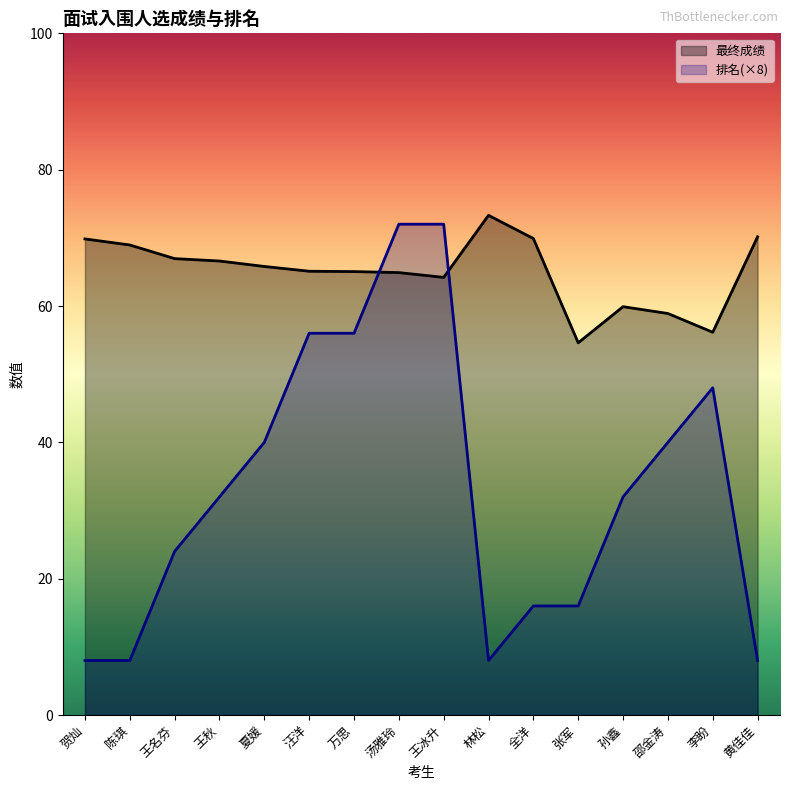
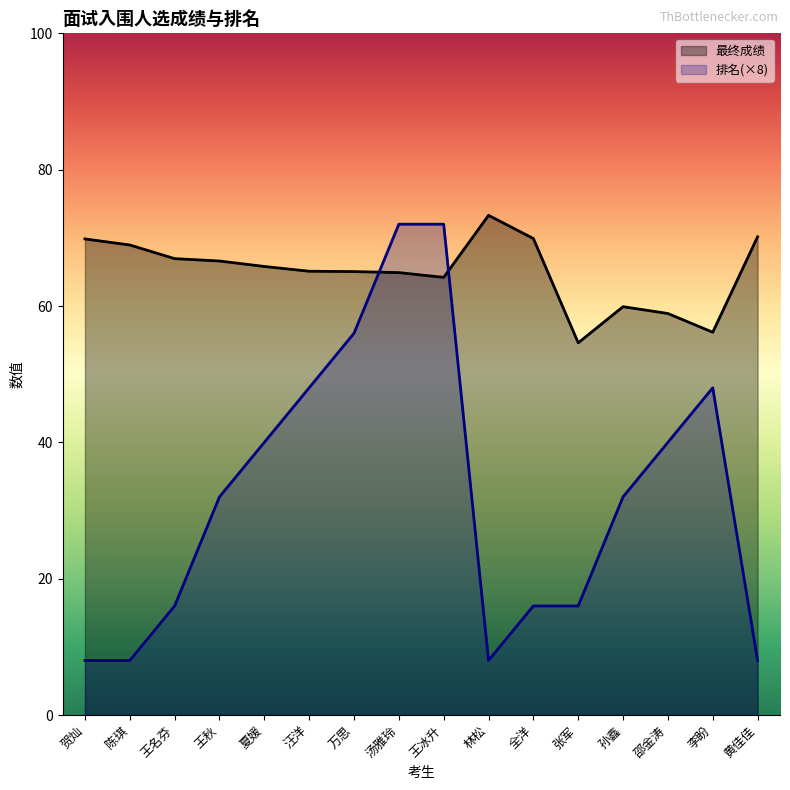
  {
    "最终成绩": {
      "贺灿": 70,
      "陈琪": 69,
      "王名芬": 67,
      "王秋": 67,
      "夏媛": 66,
      "汪洋": 65,
      "万思": 65,
      "汤雅玲": 65,
      "王冰升": 64,
      "林松": 73,
      "全洋": 70,
      "张军": 55,
      "孙鑫": 60,
      "邵金涛": 59,
      "李盼": 56,
      "黄佳佳": 70
    },
    "排名(×8)": {
      "贺灿": 8,
      "陈琪": 8,
-     "王名芬": 24,
+     "王名芬": 16,
      "王秋": 32,
      "夏媛": 40,
-     "汪洋": 56,
+     "汪洋": 48,
      "万思": 56,
      "汤雅玲": 72,
      "王冰升": 72,
      "林松": 8,
      "全洋": 16,
      "张军": 16,
      "孙鑫": 32,
      "邵金涛": 40,
      "李盼": 48,
      "黄佳佳": 8
    }
  }
